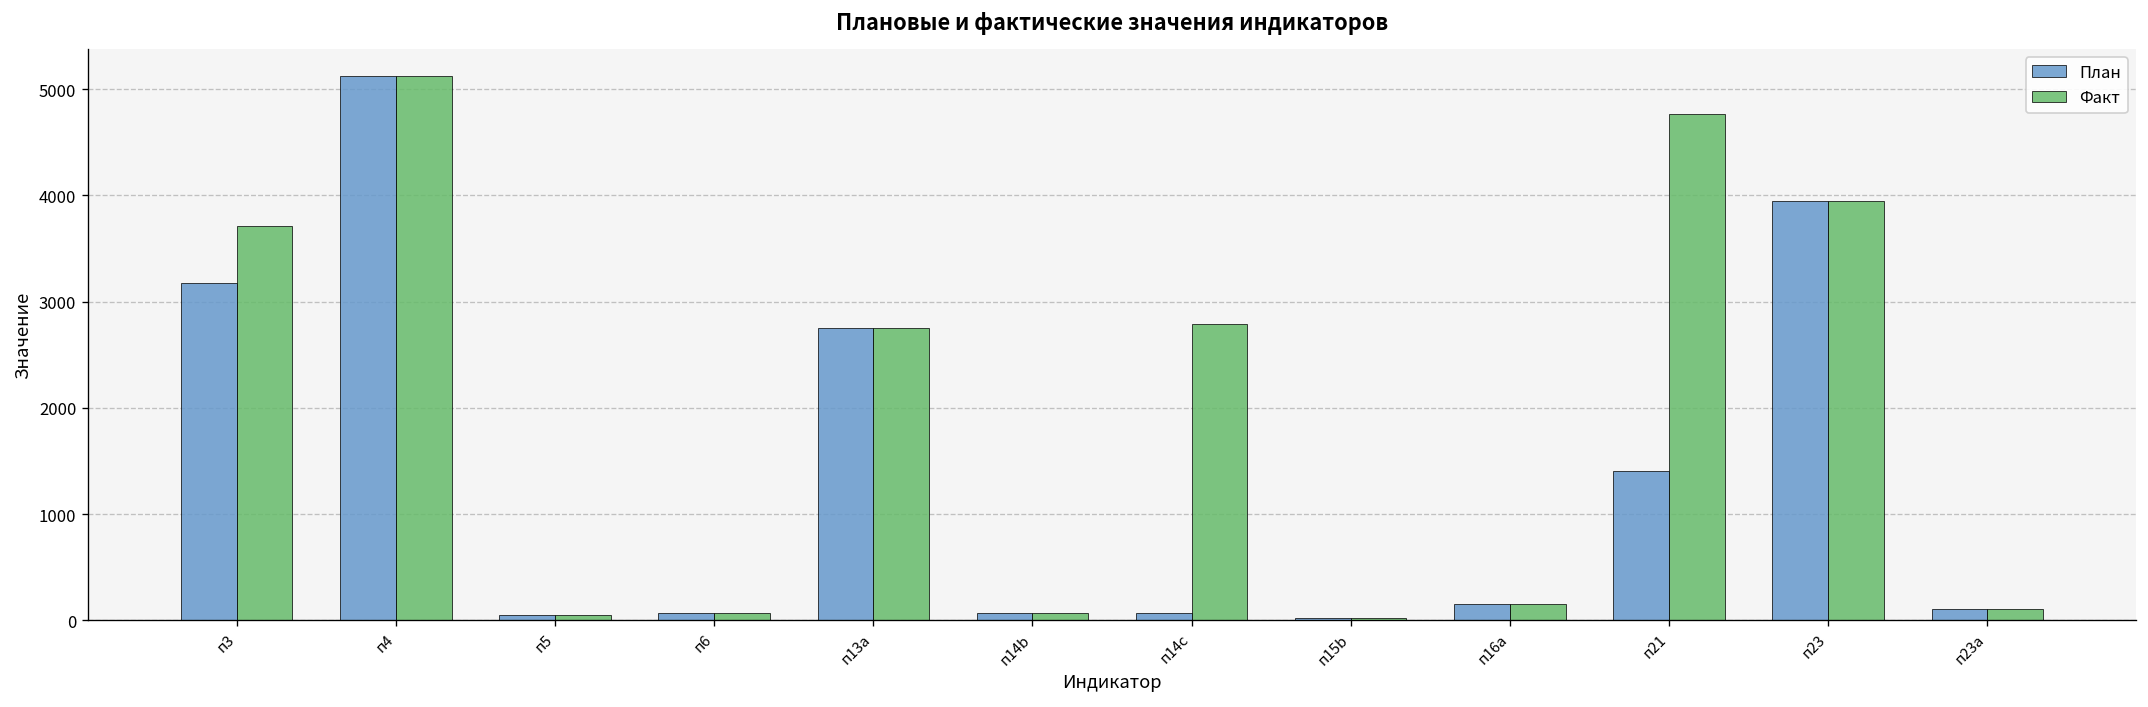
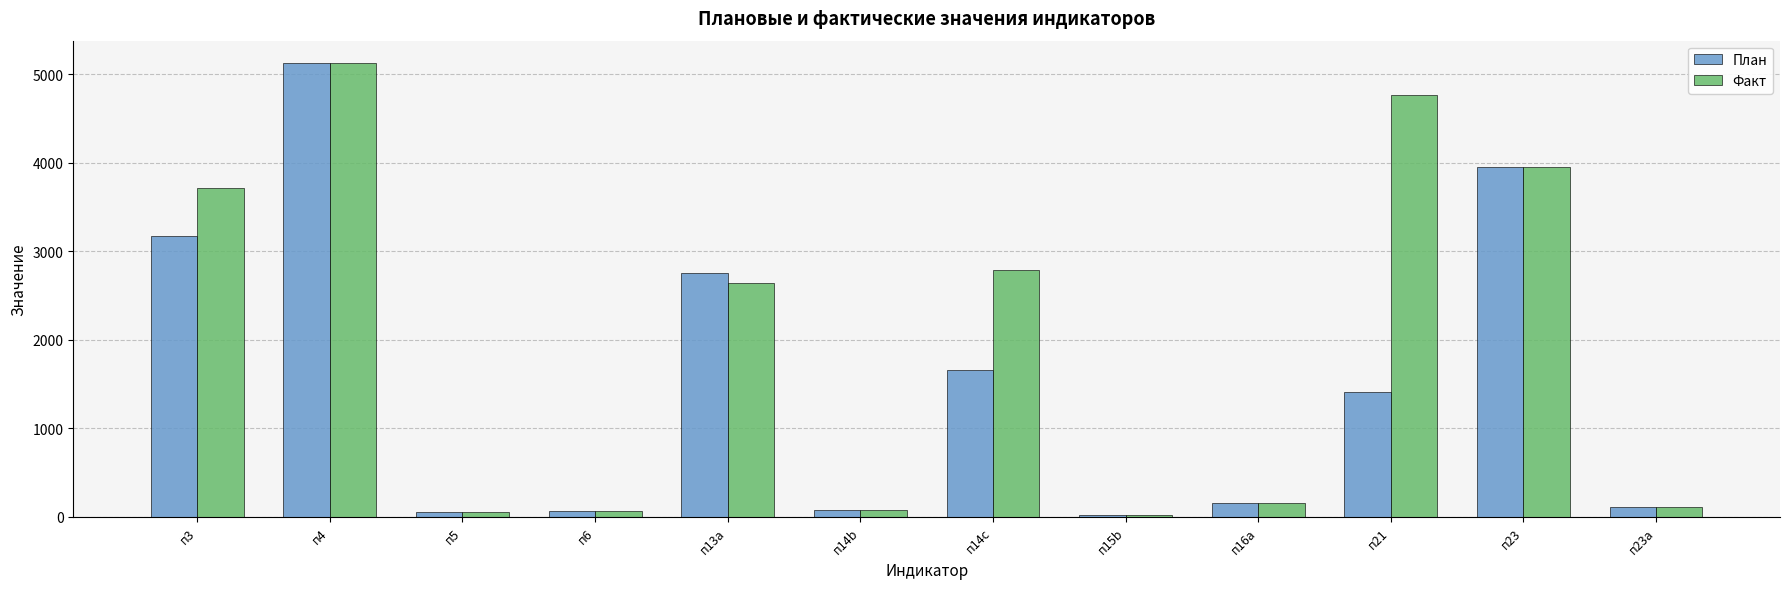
  {
    "План": {
      "п3": 3200,
      "п4": 5100,
      "п5": 100,
      "п6": 100,
      "п13a": 2800,
      "п14b": 100,
-     "п14c": 100,
+     "п14c": 1700,
      "п16a": 200,
      "п21": 1400,
      "п23": 4000,
      "п23a": 100
    },
    "Факт": {
      "п3": 3700,
      "п4": 5100,
      "п5": 100,
      "п6": 100,
-     "п13a": 2800,
+     "п13a": 2600,
      "п14b": 100,
      "п14c": 2800,
      "п16a": 200,
      "п21": 4800,
      "п23": 4000,
      "п23a": 100
    }
  }
